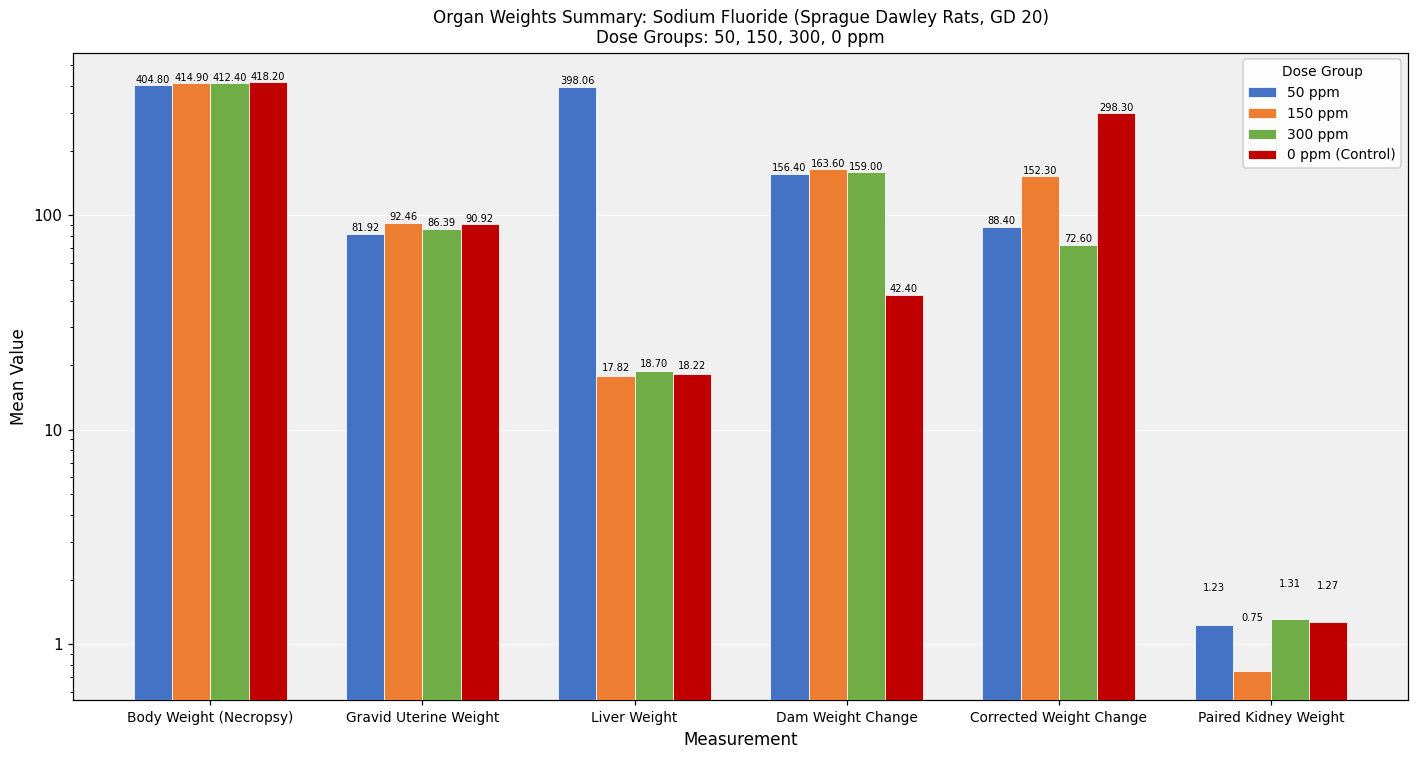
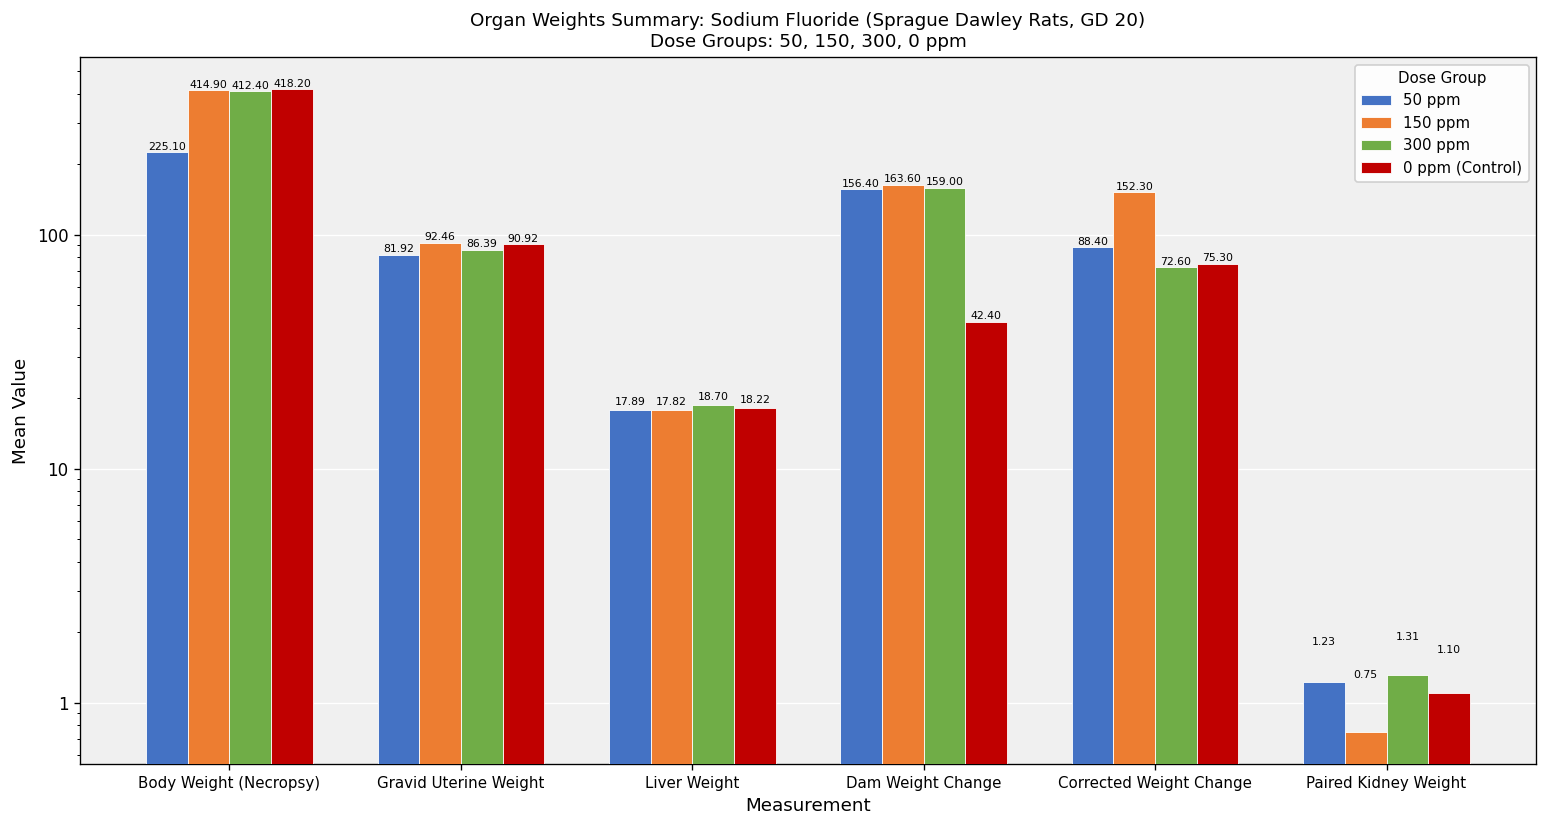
  {
    "50 ppm": {
-     "Body Weight (Necropsy)": 404.80,
+     "Body Weight (Necropsy)": 225.10,
      "Gravid Uterine Weight": 81.92,
-     "Liver Weight": 398.06,
+     "Liver Weight": 17.89,
      "Dam Weight Change": 156.40,
      "Corrected Weight Change": 88.40
    },
    "150 ppm": {
      "Body Weight (Necropsy)": 414.90,
      "Gravid Uterine Weight": 92.46,
      "Liver Weight": 17.82,
      "Dam Weight Change": 163.60,
      "Corrected Weight Change": 152.30
    },
    "300 ppm": {
      "Body Weight (Necropsy)": 412.40,
      "Gravid Uterine Weight": 86.39,
      "Liver Weight": 18.70,
      "Dam Weight Change": 159.00,
      "Corrected Weight Change": 72.60
    },
    "0 ppm (Control)": {
      "Body Weight (Necropsy)": 418.20,
      "Gravid Uterine Weight": 90.92,
      "Liver Weight": 18.22,
      "Dam Weight Change": 42.40,
-     "Corrected Weight Change": 298.30,
-     "Paired Kidney Weight": 1.27
+     "Corrected Weight Change": 75.30,
+     "Paired Kidney Weight": 1.10
    }
  }
